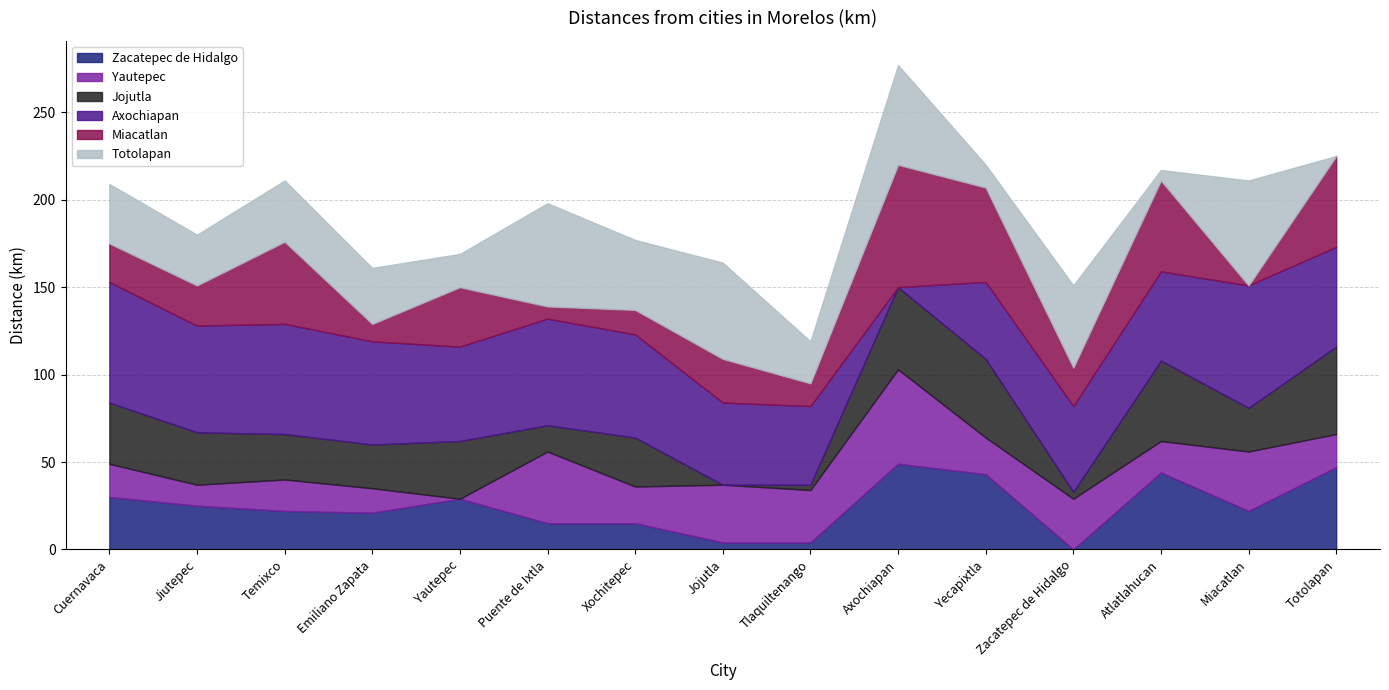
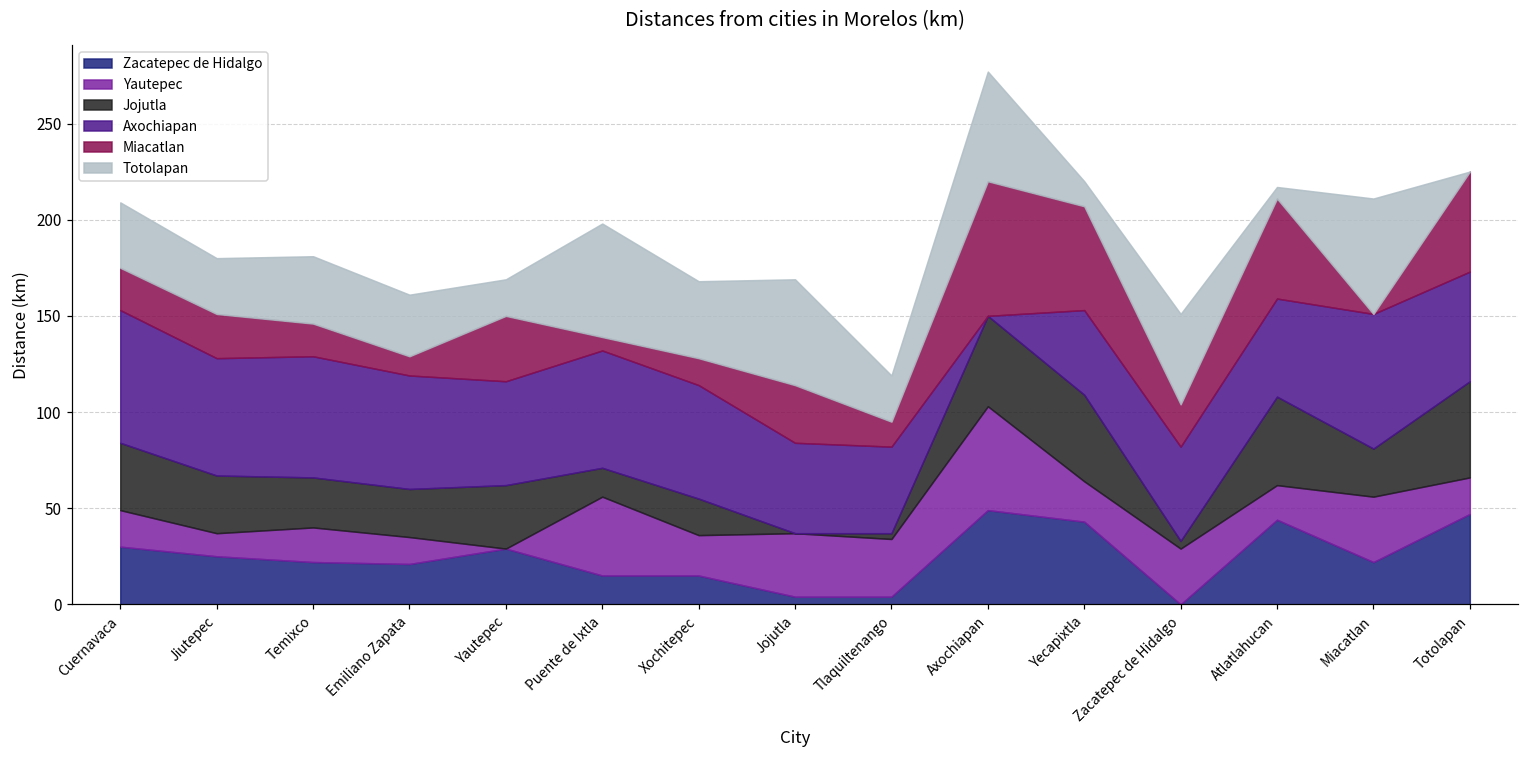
  {
    "Jojutla": {
      "Cuernavaca": 35,
      "Jiutepec": 30,
      "Temixco": 26,
      "Emiliano Zapata": 25,
      "Yautepec": 33,
      "Puente de Ixtla": 15,
-     "Xochitepec": 28,
+     "Xochitepec": 19,
      "Tlaquiltenango": 3,
      "Yecapixtla": 45,
      "Zacatepec de Hidalgo": 4,
      "Atlatlahucan": 46,
      "Miacatlan": 25,
      "Totolapan": 50
    },
    "Miacatlan": {
      "Cuernavaca": 22,
      "Jiutepec": 23,
-     "Temixco": 47,
+     "Temixco": 17,
      "Emiliano Zapata": 10,
      "Yautepec": 34,
      "Puente de Ixtla": 7,
      "Xochitepec": 14,
-     "Jojutla": 25,
+     "Jojutla": 30,
      "Tlaquiltenango": 13,
      "Axochiapan": 70,
      "Yecapixtla": 54,
      "Zacatepec de Hidalgo": 22,
      "Atlatlahucan": 52
    },
    "Totolapan": {
      "Cuernavaca": 34,
      "Jiutepec": 29,
      "Temixco": 35,
      "Emiliano Zapata": 32,
      "Yautepec": 19,
      "Puente de Ixtla": 59,
      "Xochitepec": 40,
      "Jojutla": 55,
      "Tlaquiltenango": 24,
      "Axochiapan": 57,
      "Yecapixtla": 13,
      "Zacatepec de Hidalgo": 47,
      "Atlatlahucan": 6,
      "Miacatlan": 60
    }
  }
